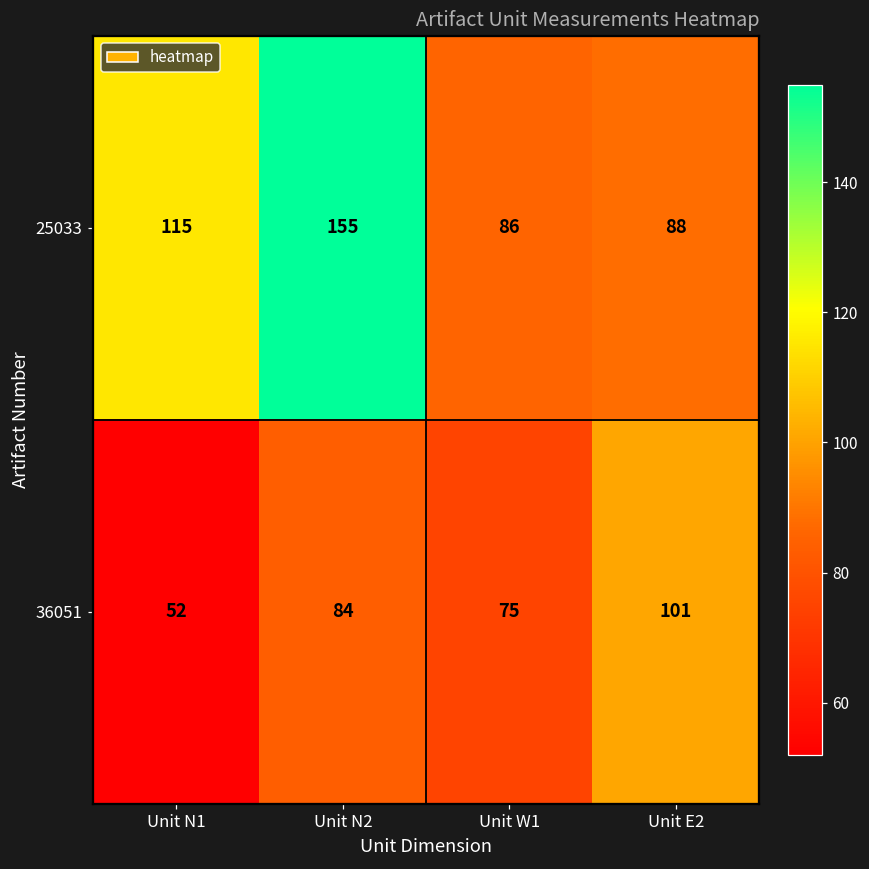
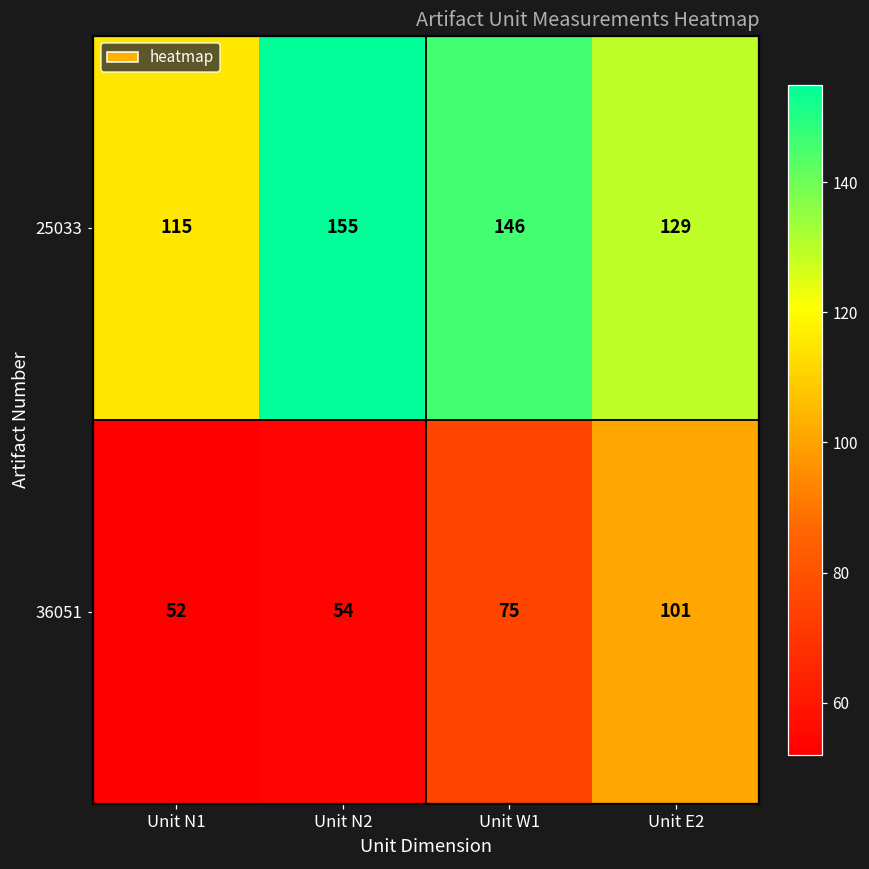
  {
    "25033": {
      "Unit N1": 115,
      "Unit N2": 155,
-     "Unit W1": 86,
-     "Unit E2": 88
+     "Unit W1": 146,
+     "Unit E2": 129
    },
    "36051": {
      "Unit N1": 52,
-     "Unit N2": 84,
+     "Unit N2": 54,
      "Unit W1": 75,
      "Unit E2": 101
    }
  }
